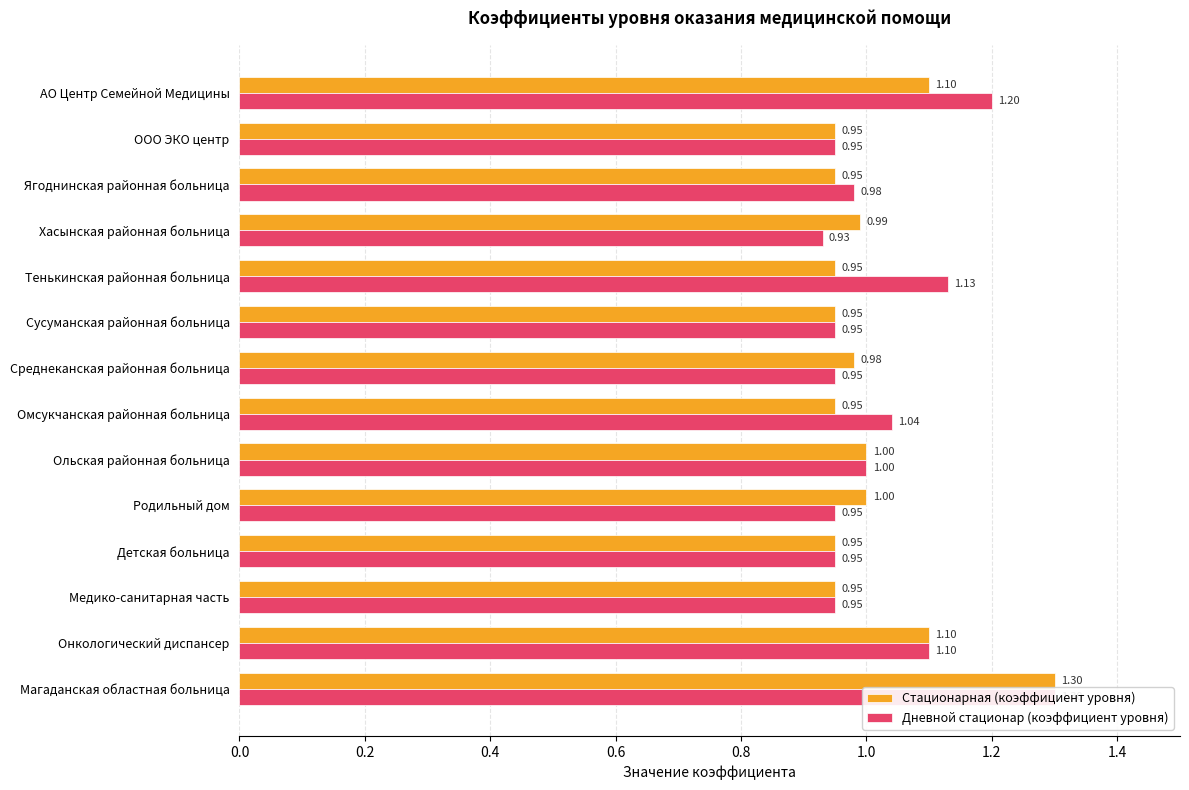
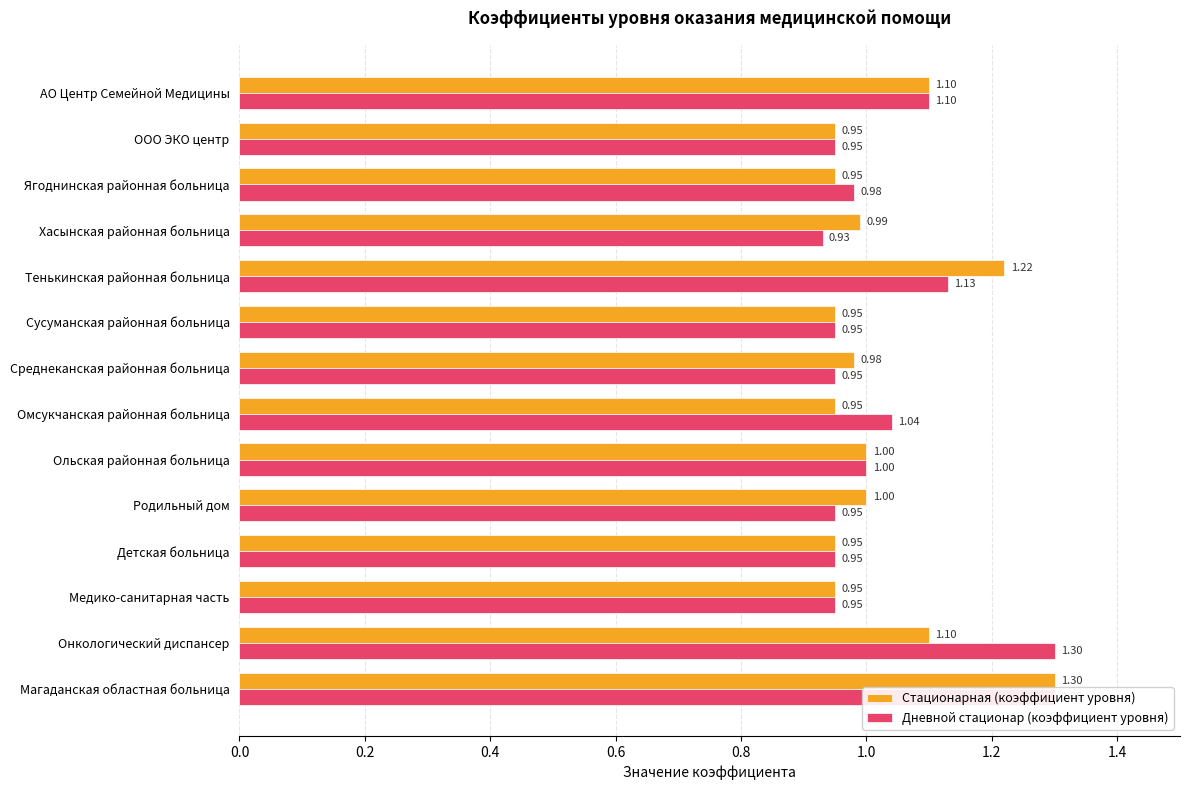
  {
    "Стационарная (коэффициент уровня)": {
      "АО Центр Семейной Медицины": 1.10,
      "ООО ЭКО центр": 0.95,
      "Ягоднинская районная больница": 0.95,
      "Хасынская районная больница": 0.99,
-     "Тенькинская районная больница": 0.95,
+     "Тенькинская районная больница": 1.22,
      "Сусуманская районная больница": 0.95,
      "Среднеканская районная больница": 0.98,
      "Омсукчанская районная больница": 0.95,
      "Ольская районная больница": 1.00,
      "Родильный дом": 1.00,
      "Детская больница": 0.95,
      "Медико-санитарная часть": 0.95,
      "Онкологический диспансер": 1.10,
      "Магаданская областная больница": 1.30
    },
    "Дневной стационар (коэффициент уровня)": {
-     "АО Центр Семейной Медицины": 1.20,
+     "АО Центр Семейной Медицины": 1.10,
      "ООО ЭКО центр": 0.95,
      "Ягоднинская районная больница": 0.98,
      "Хасынская районная больница": 0.93,
      "Тенькинская районная больница": 1.13,
      "Сусуманская районная больница": 0.95,
      "Среднеканская районная больница": 0.95,
      "Омсукчанская районная больница": 1.04,
      "Ольская районная больница": 1.00,
      "Родильный дом": 0.95,
      "Детская больница": 0.95,
      "Медико-санитарная часть": 0.95,
-     "Онкологический диспансер": 1.10
+     "Онкологический диспансер": 1.30
    }
  }
